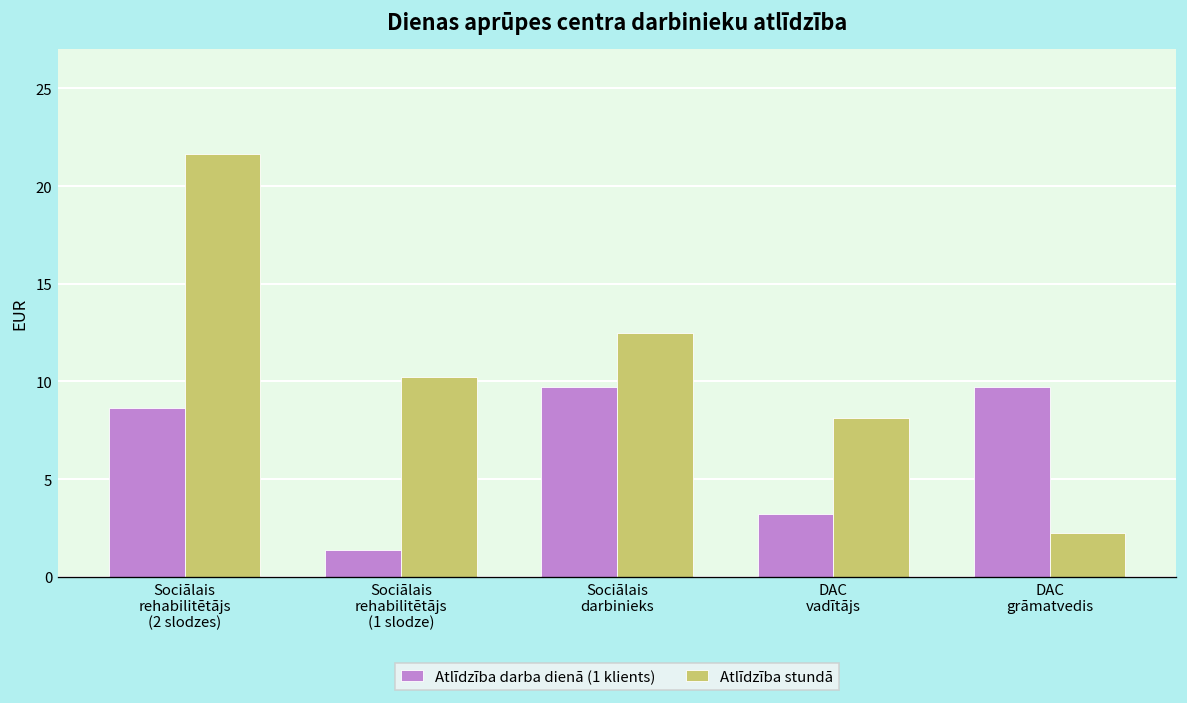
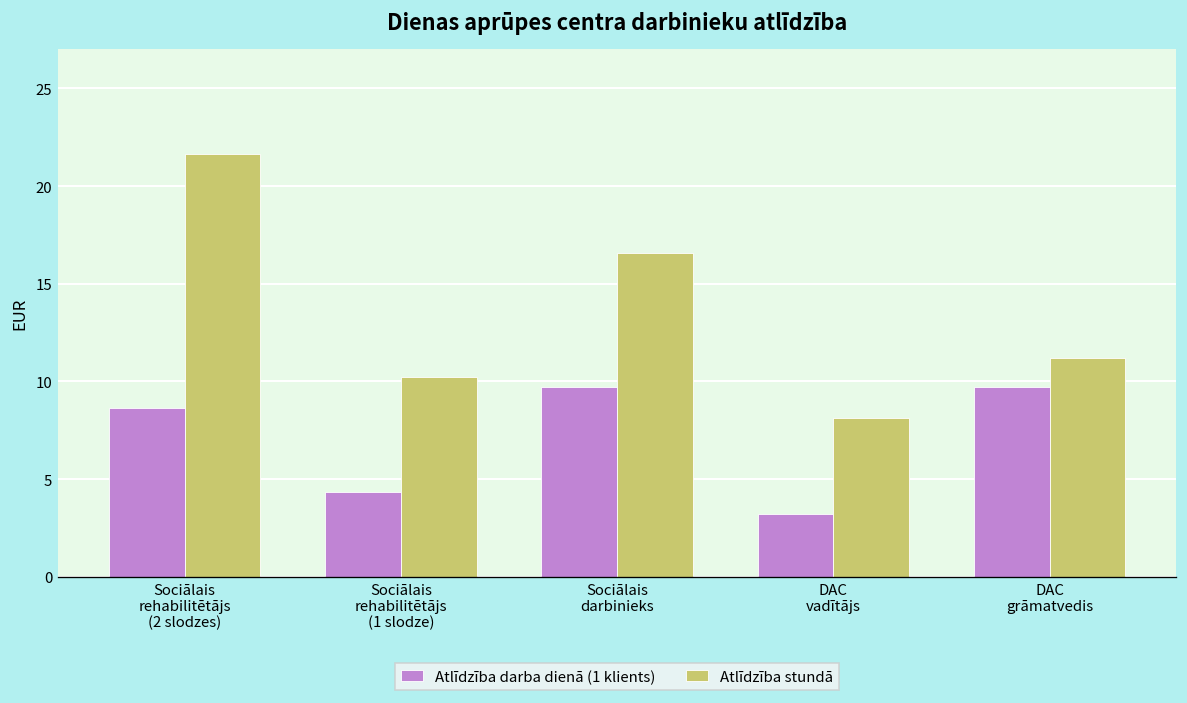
  {
    "Atlīdzība darba dienā (1 klients)": {
      "Sociālais rehabilitētājs (2 slodzes)": 8.7,
-     "Sociālais rehabilitētājs (1 slodze)": 1.4,
+     "Sociālais rehabilitētājs (1 slodze)": 4.3,
      "Sociālais darbinieks": 9.7,
      "DAC vadītājs": 3.2,
      "DAC grāmatvedis": 9.7
    },
    "Atlīdzība stundā": {
      "Sociālais rehabilitētājs (2 slodzes)": 21.7,
      "Sociālais rehabilitētājs (1 slodze)": 10.2,
-     "Sociālais darbinieks": 12.5,
+     "Sociālais darbinieks": 16.6,
      "DAC vadītājs": 8.1,
-     "DAC grāmatvedis": 2.3
+     "DAC grāmatvedis": 11.2
    }
  }
